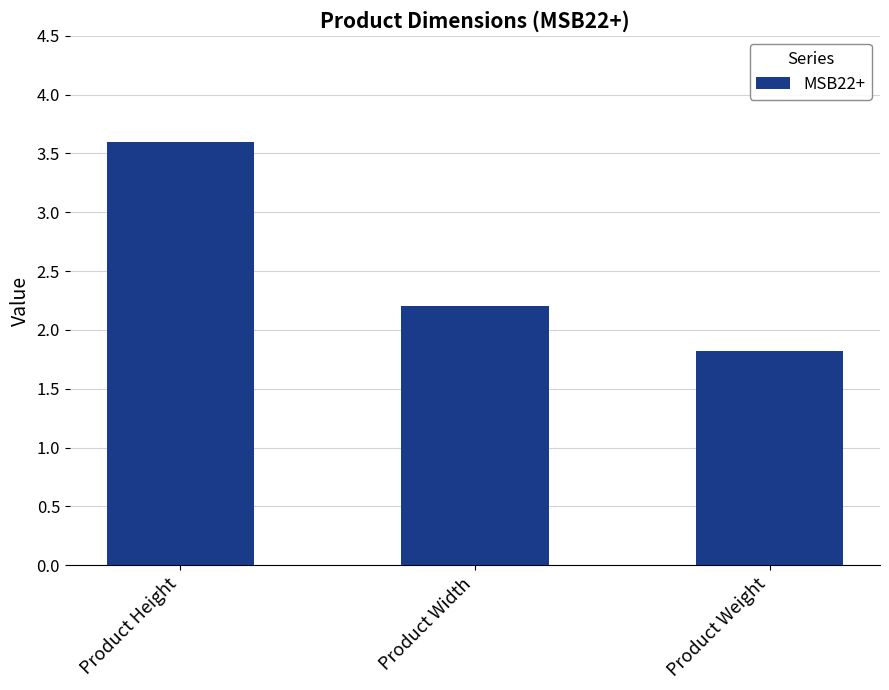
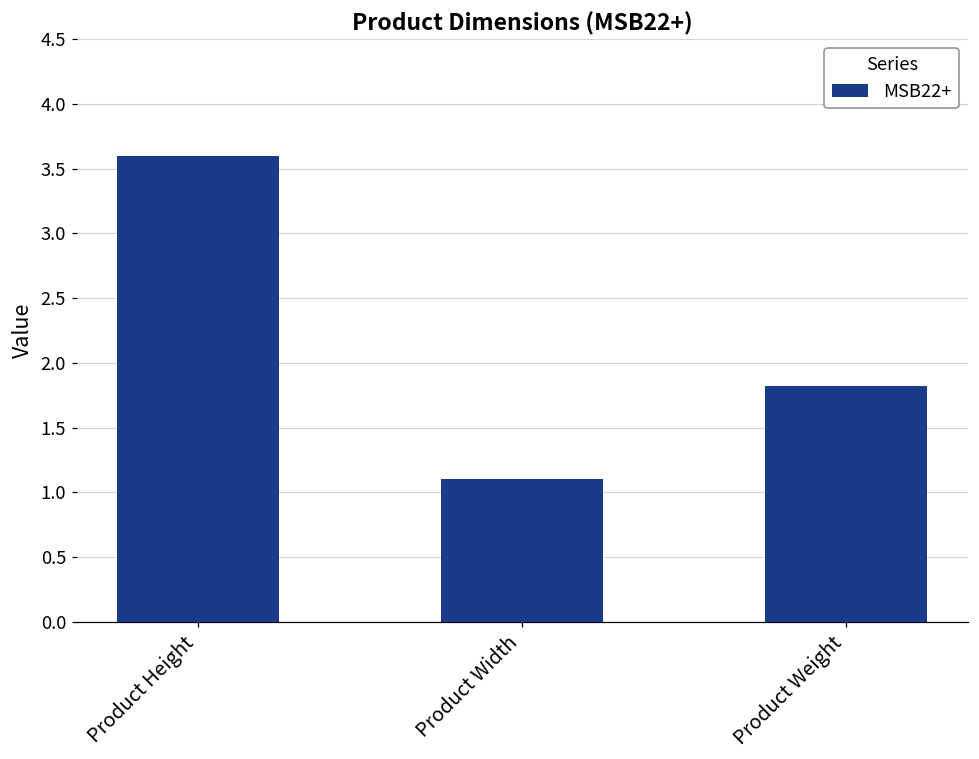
  {
    "Product Height": 3.6,
-   "Product Width": 2.2,
+   "Product Width": 1.1,
    "Product Weight": 1.8
  }
